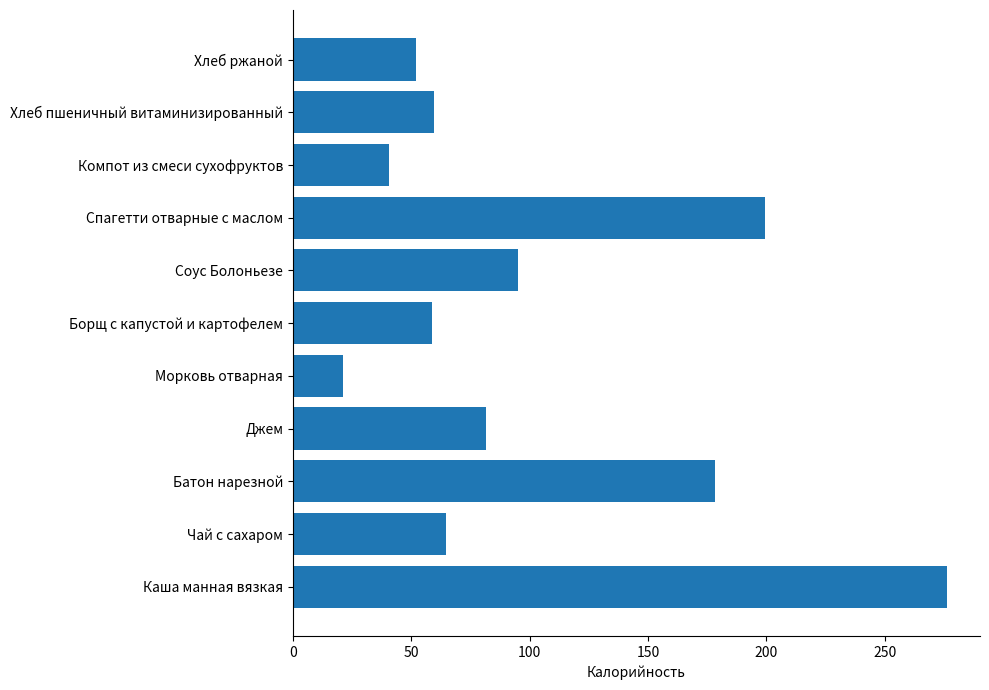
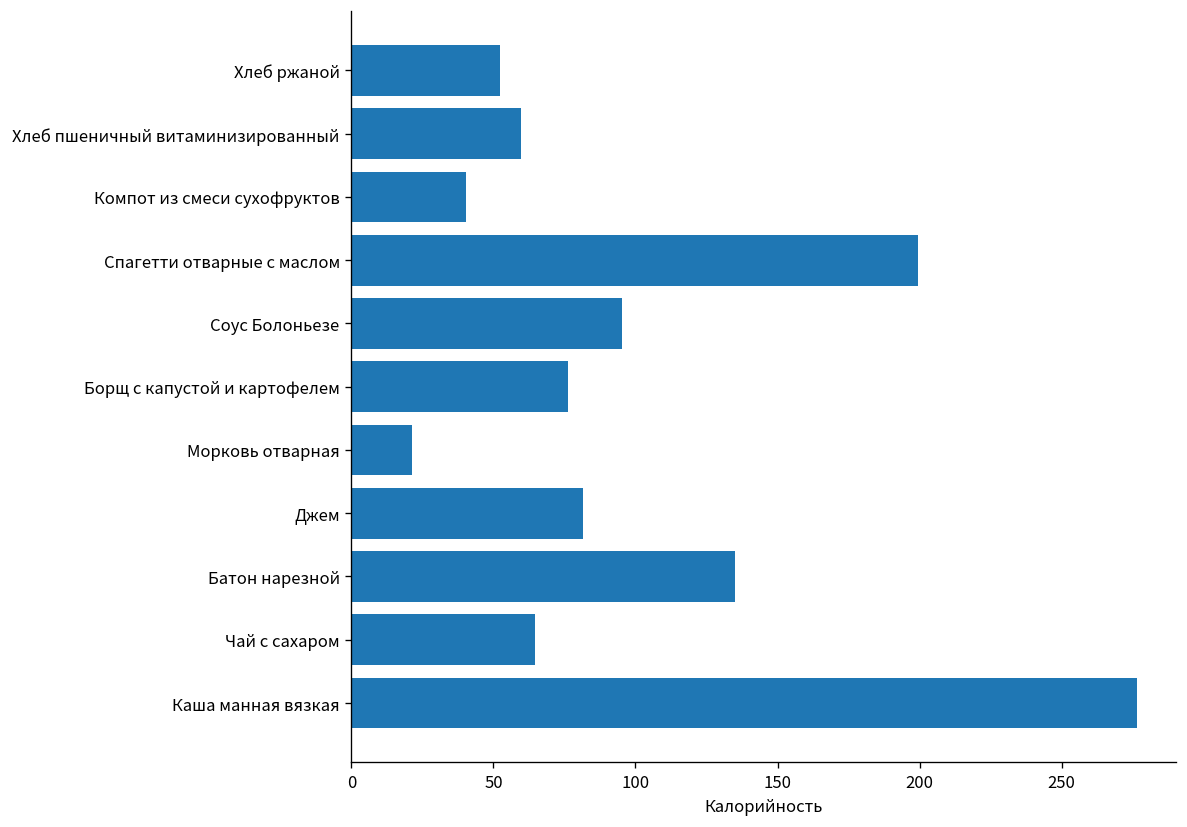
  {
    "Хлеб ржаной": 52,
    "Хлеб пшеничный витаминизированный": 60,
    "Компот из смеси сухофруктов": 40,
    "Спагетти отварные с маслом": 200,
    "Соус Болоньезе": 95,
-   "Борщ с капустой и картофелем": 59,
+   "Борщ с капустой и картофелем": 76,
    "Морковь отварная": 21,
    "Джем": 82,
-   "Батон нарезной": 179,
+   "Батон нарезной": 135,
    "Чай с сахаром": 65,
    "Каша манная вязкая": 276
  }
